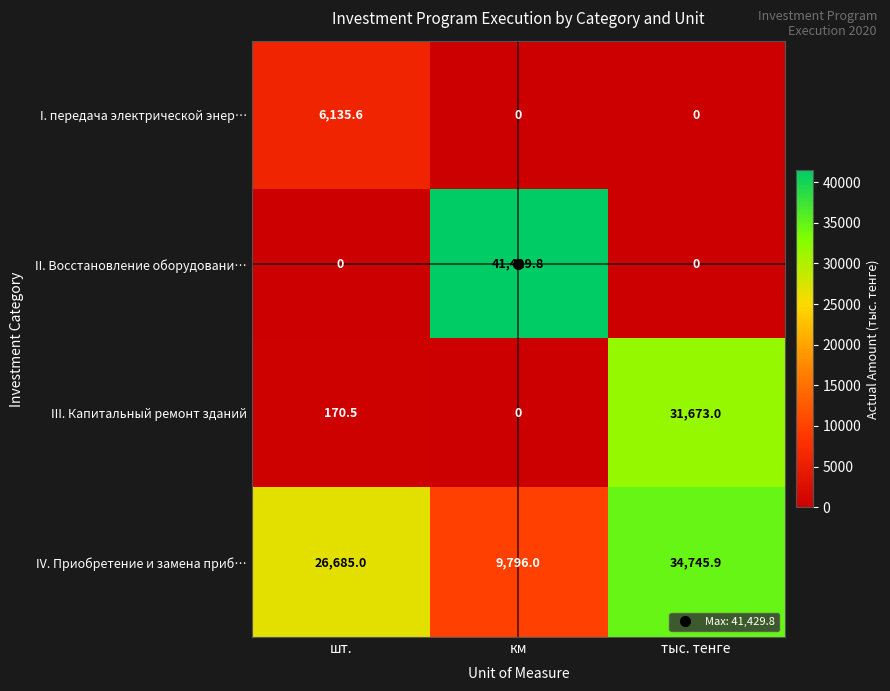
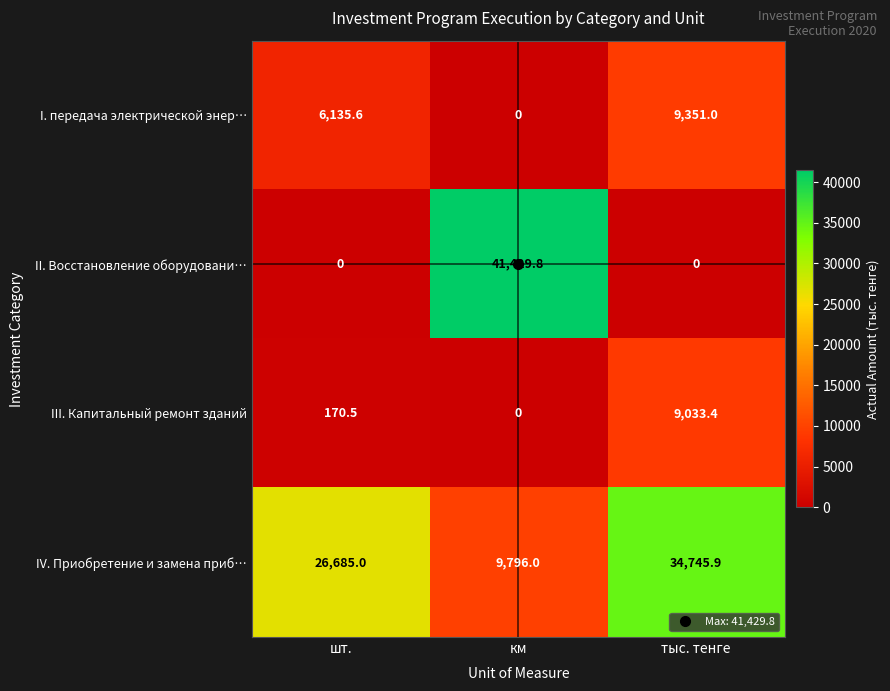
  {
    "I. передача электрической энер…": {
      "шт.": "6,135.6",
      "км": "0",
-     "тыс. тенге": "0"
+     "тыс. тенге": "9,351.0"
    },
    "II. Восстановление оборудовани…": {
      "шт.": "0",
      "тыс. тенге": "0"
    },
    "III. Капитальный ремонт зданий": {
      "шт.": "170.5",
      "км": "0",
-     "тыс. тенге": "31,673.0"
+     "тыс. тенге": "9,033.4"
    },
    "IV. Приобретение и замена приб…": {
      "шт.": "26,685.0",
      "км": "9,796.0",
      "тыс. тенге": "34,745.9"
    }
  }
